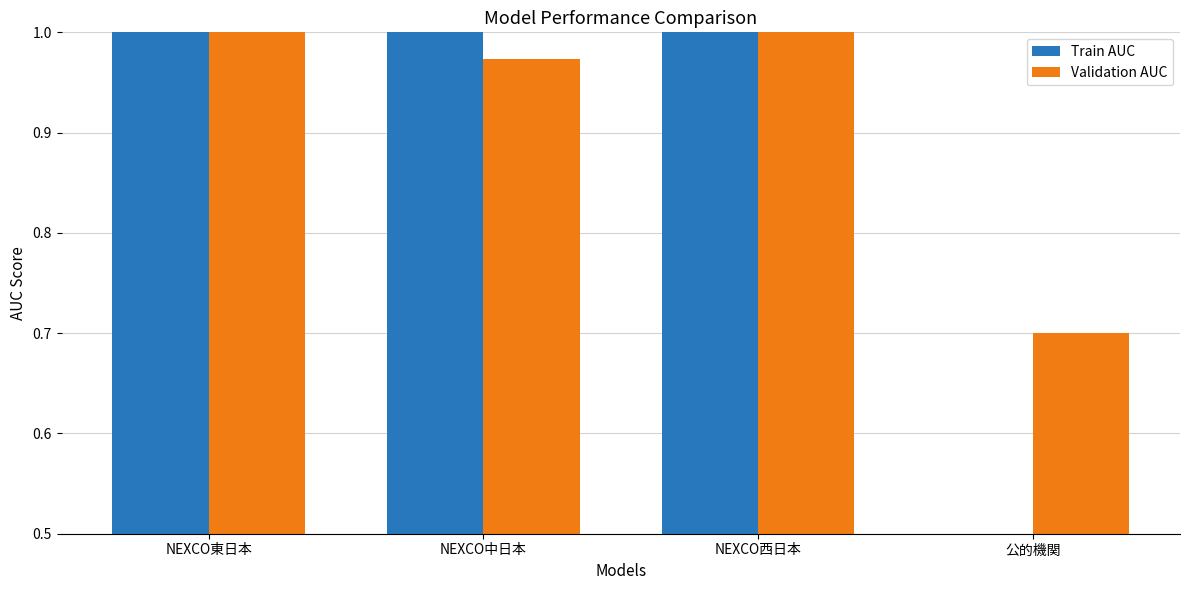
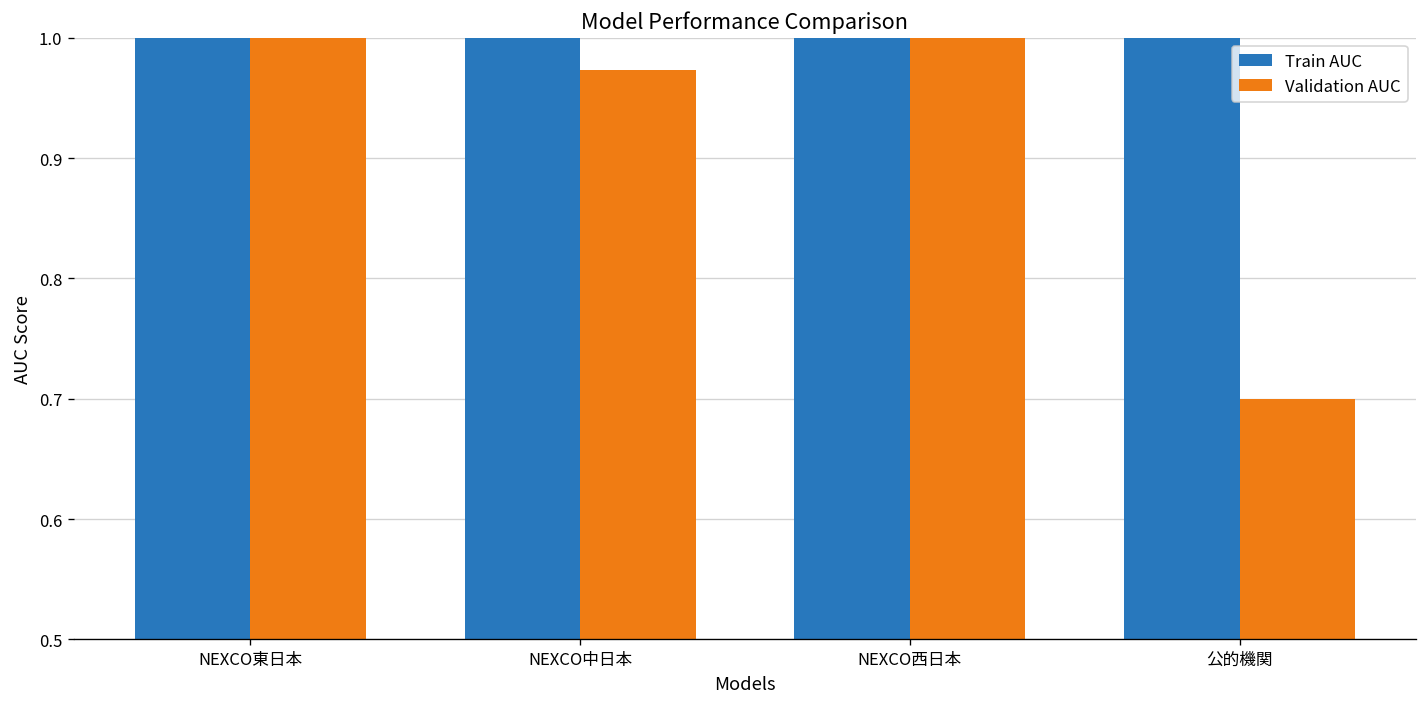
  {
    "Train AUC": {
      "NEXCO東日本": 1.0,
      "NEXCO中日本": 1.0,
      "NEXCO西日本": 1.0,
-     "公的機関": 0.5
+     "公的機関": 1.0
    },
    "Validation AUC": {
      "NEXCO東日本": 1.0,
      "NEXCO中日本": 0.973,
      "NEXCO西日本": 1.0,
      "公的機関": 0.7
    }
  }
